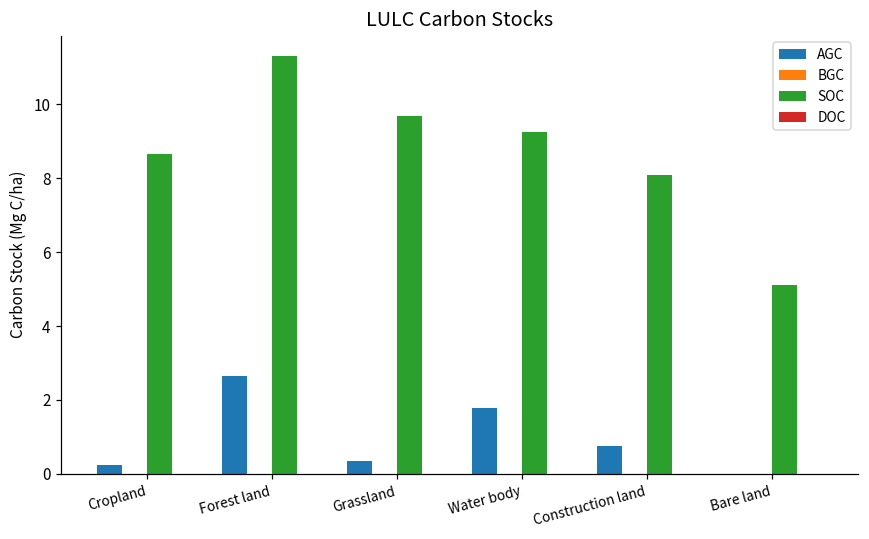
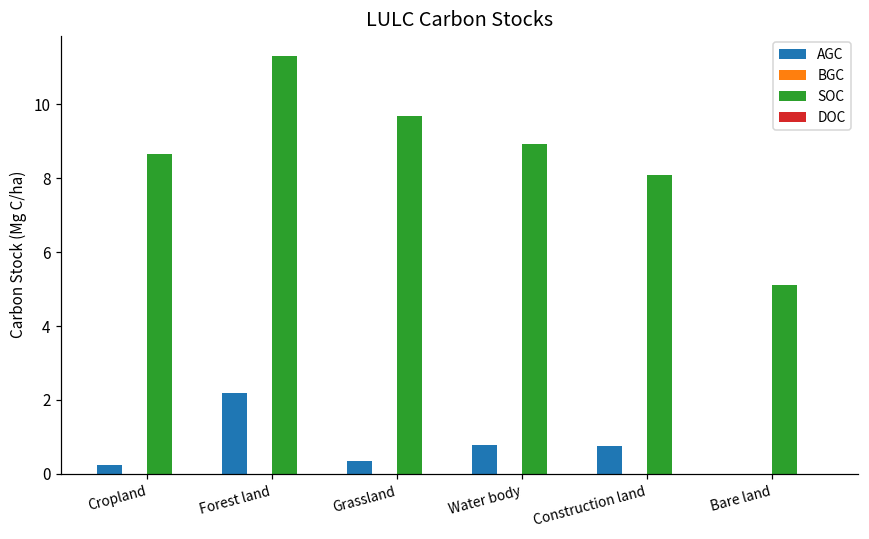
  {
    "AGC": {
      "Cropland": 0.3,
-     "Forest land": 2.7,
+     "Forest land": 2.2,
      "Grassland": 0.3,
-     "Water body": 1.8,
+     "Water body": 0.8,
      "Construction land": 0.7,
      "Bare land": 0.0
    },
    "BGC": {
      "Cropland": 0.0,
      "Forest land": 0.0,
      "Grassland": 0.0,
      "Water body": 0.0,
      "Construction land": 0.0,
      "Bare land": 0.0
    },
    "SOC": {
      "Cropland": 8.7,
      "Forest land": 11.3,
      "Grassland": 9.7,
-     "Water body": 9.3,
+     "Water body": 8.9,
      "Construction land": 8.1,
      "Bare land": 5.1
    },
    "DOC": {
      "Cropland": 0.0,
      "Forest land": 0.0,
      "Grassland": 0.0,
      "Water body": 0.0,
      "Construction land": 0.0,
      "Bare land": 0.0
    }
  }
